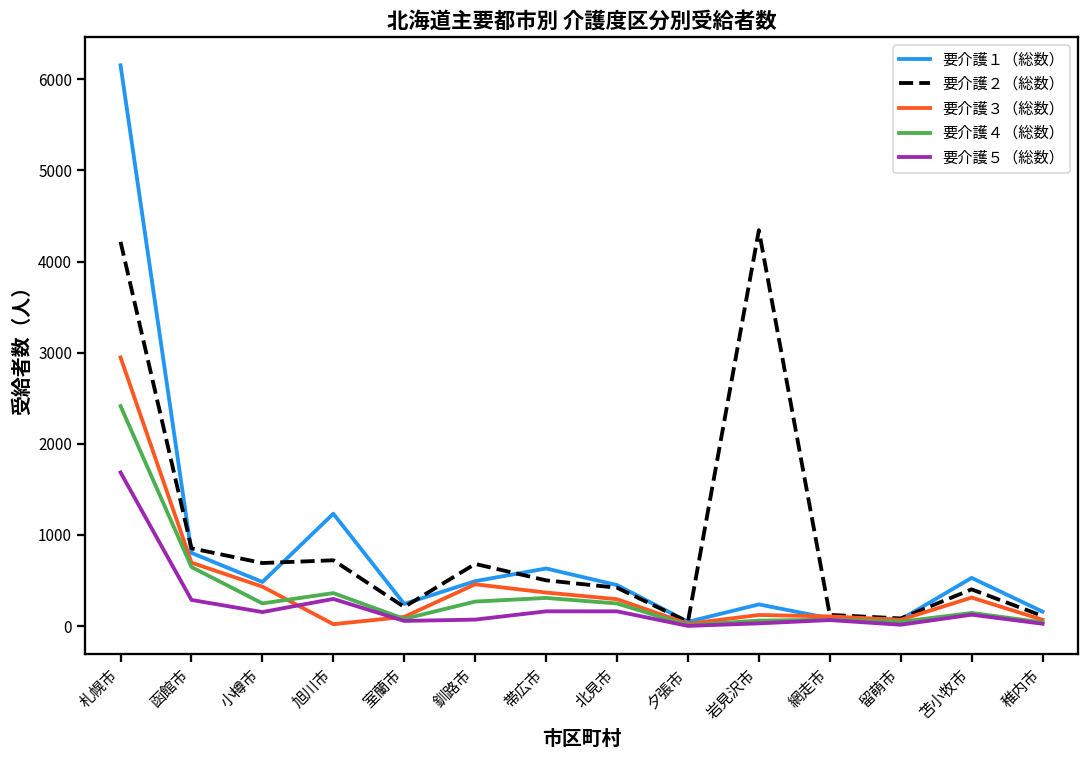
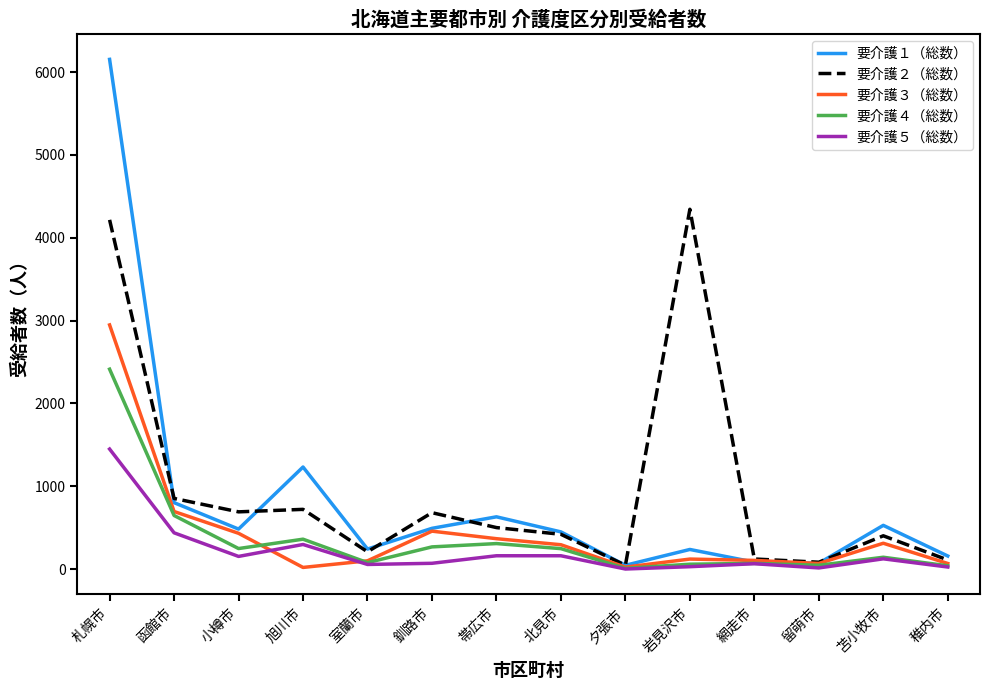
  {
    "要介護１（総数）": {
      "札幌市": 6200,
      "函館市": 800,
      "小樽市": 500,
      "旭川市": 1200,
      "室蘭市": 200,
      "釧路市": 500,
      "帯広市": 600,
      "岩見沢市": 200,
      "苫小牧市": 500,
      "稚内市": 200
    },
    "要介護２（総数）": {
      "札幌市": 4200,
      "函館市": 900,
      "小樽市": 700,
      "旭川市": 700,
      "室蘭市": 200,
      "釧路市": 700,
      "帯広市": 500,
      "岩見沢市": 4300,
      "苫小牧市": 400,
      "稚内市": 100
    },
    "要介護３（総数）": {
      "札幌市": 2900,
      "函館市": 700,
      "小樽市": 400,
      "旭川市": 0,
      "釧路市": 500,
      "帯広市": 400,
      "北見市": 300,
      "岩見沢市": 100,
      "苫小牧市": 300
    },
    "要介護４（総数）": {
      "札幌市": 2400,
      "函館市": 600,
      "小樽市": 200,
      "旭川市": 400,
      "釧路市": 300,
      "帯広市": 300,
      "北見市": 200
    },
    "要介護５（総数）": {
-     "札幌市": 1700,
-     "函館市": 300,
+     "札幌市": 1500,
+     "函館市": 400,
      "小樽市": 200,
      "旭川市": 300,
      "釧路市": 100,
      "帯広市": 200,
      "北見市": 200,
      "留萌市": 0
    }
  }
